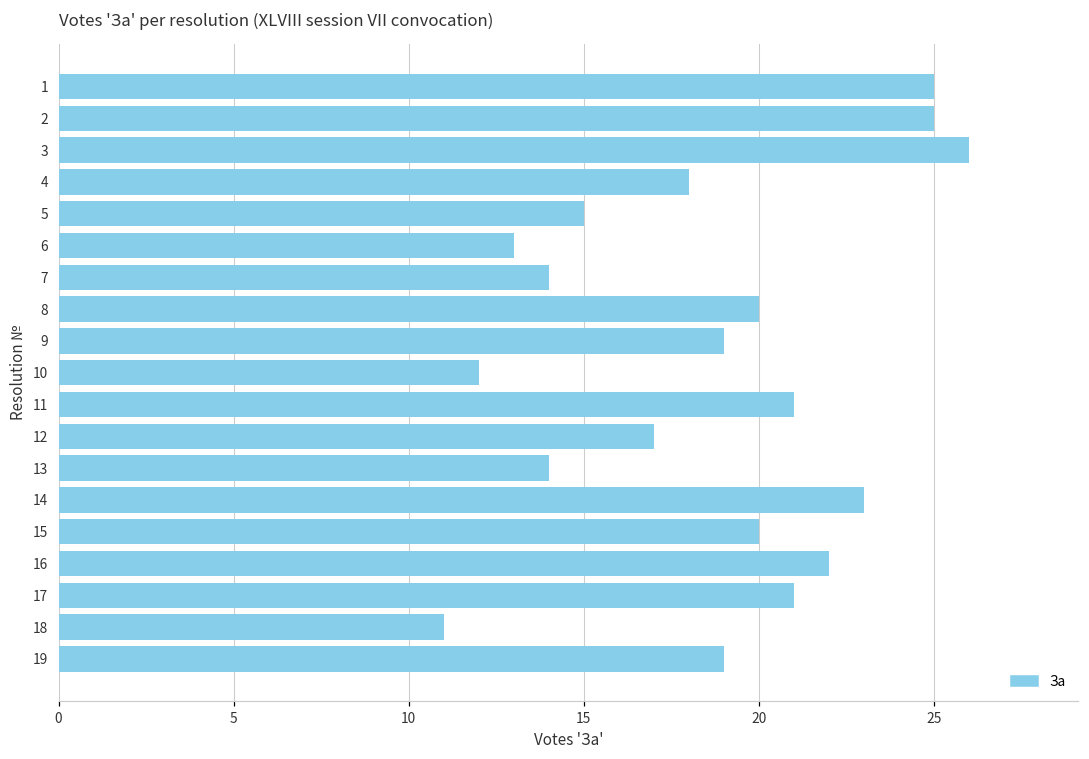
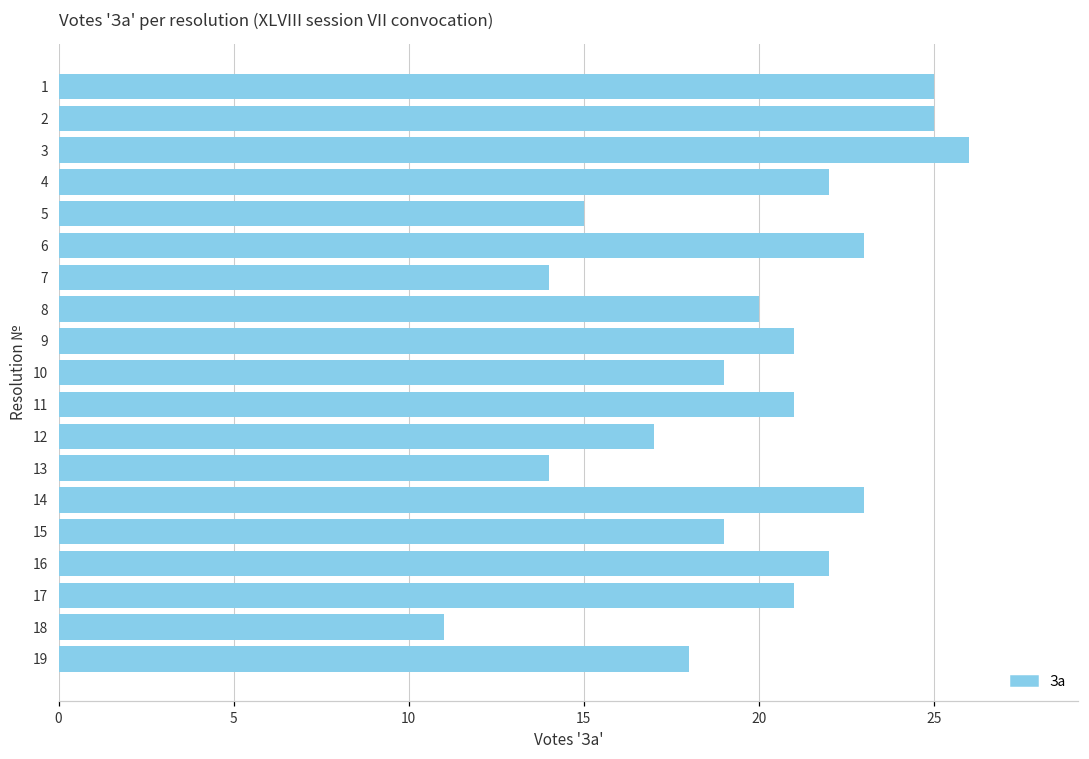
  {
    "1": 25,
    "2": 25,
    "3": 26,
-   "4": 18,
+   "4": 22,
    "5": 15,
-   "6": 13,
+   "6": 23,
    "7": 14,
    "8": 20,
-   "9": 19,
-   "10": 12,
+   "9": 21,
+   "10": 19,
    "11": 21,
    "12": 17,
    "13": 14,
    "14": 23,
-   "15": 20,
+   "15": 19,
    "16": 22,
    "17": 21,
    "18": 11,
-   "19": 19
+   "19": 18
  }
